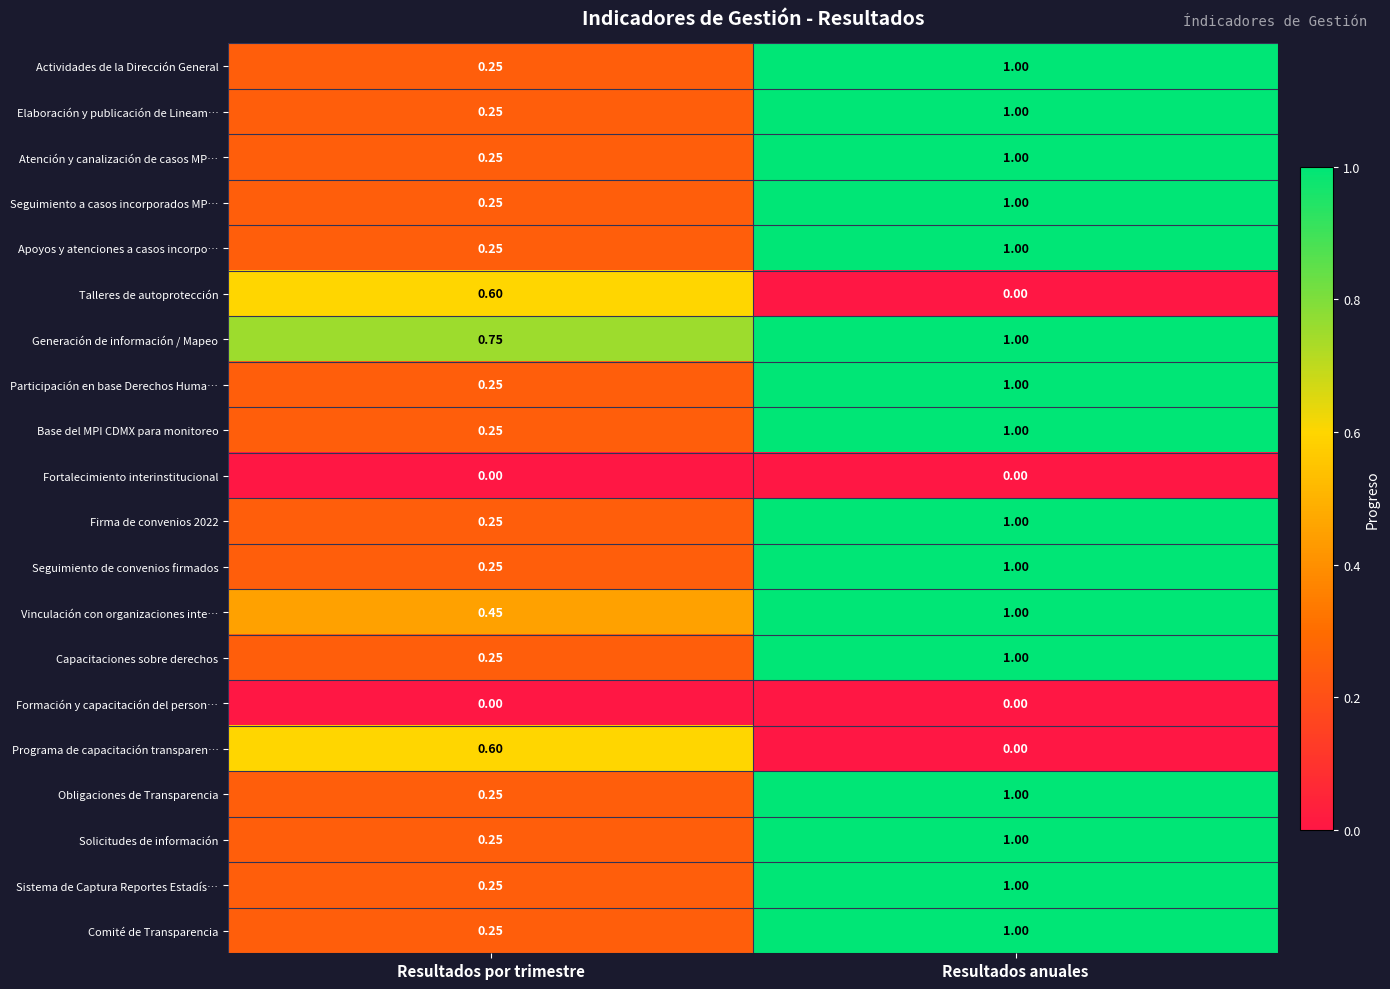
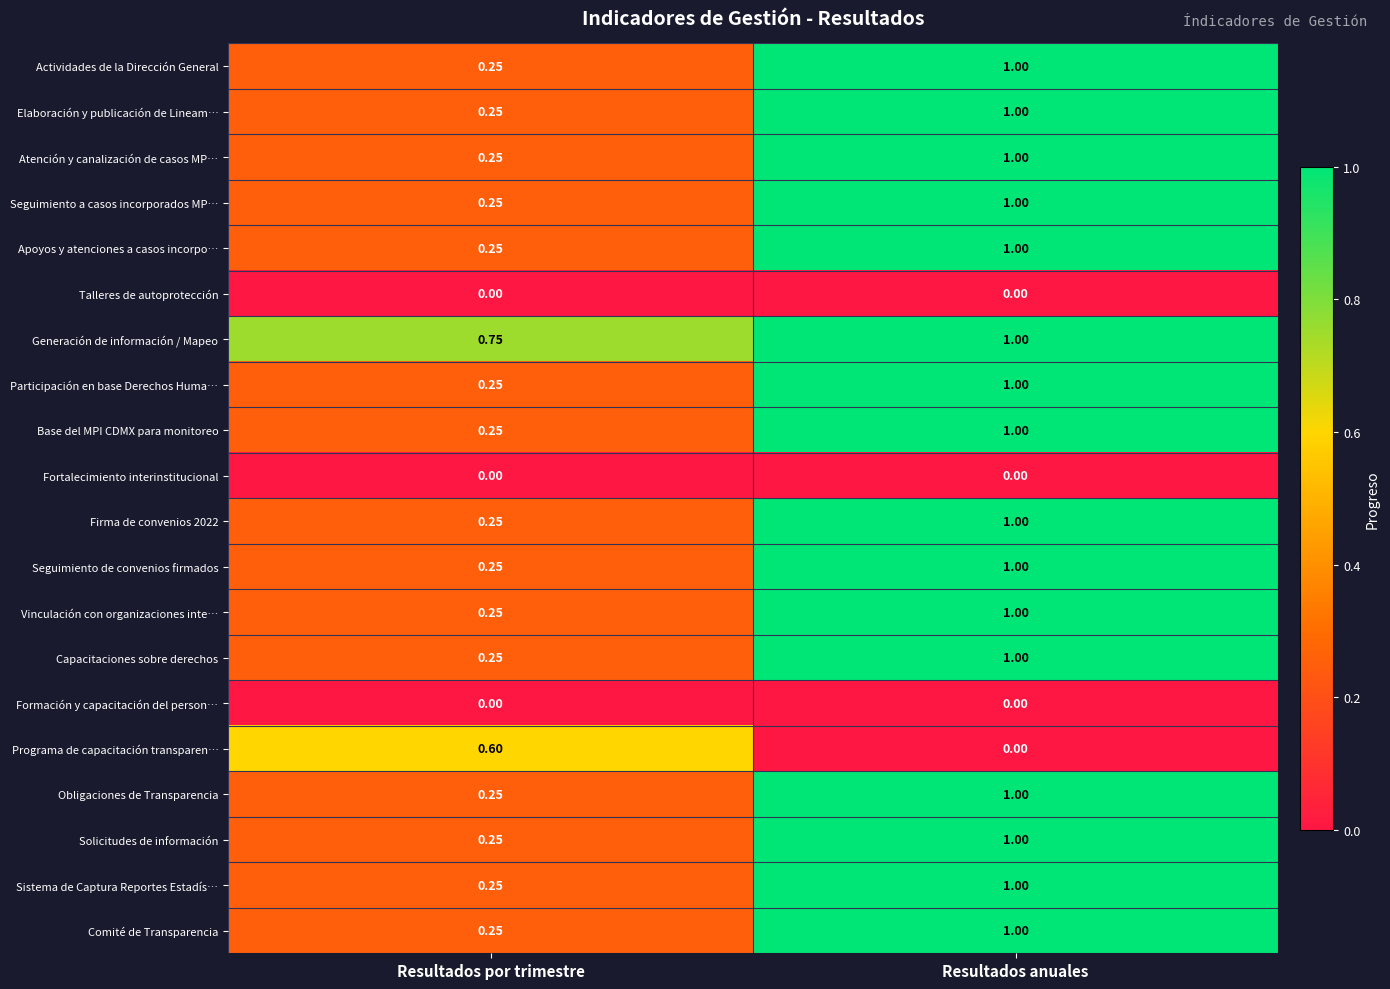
  {
    "Actividades de la Dirección General": {
      "Resultados por trimestre": 0.25,
      "Resultados anuales": 1.00
    },
    "Elaboración y publicación de Lineam…": {
      "Resultados por trimestre": 0.25,
      "Resultados anuales": 1.00
    },
    "Atención y canalización de casos MP…": {
      "Resultados por trimestre": 0.25,
      "Resultados anuales": 1.00
    },
    "Seguimiento a casos incorporados MP…": {
      "Resultados por trimestre": 0.25,
      "Resultados anuales": 1.00
    },
    "Apoyos y atenciones a casos incorpo…": {
      "Resultados por trimestre": 0.25,
      "Resultados anuales": 1.00
    },
    "Talleres de autoprotección": {
-     "Resultados por trimestre": 0.60,
+     "Resultados por trimestre": 0.00,
      "Resultados anuales": 0.00
    },
    "Generación de información / Mapeo": {
      "Resultados por trimestre": 0.75,
      "Resultados anuales": 1.00
    },
    "Participación en base Derechos Huma…": {
      "Resultados por trimestre": 0.25,
      "Resultados anuales": 1.00
    },
    "Base del MPI CDMX para monitoreo": {
      "Resultados por trimestre": 0.25,
      "Resultados anuales": 1.00
    },
    "Fortalecimiento interinstitucional": {
      "Resultados por trimestre": 0.00,
      "Resultados anuales": 0.00
    },
    "Firma de convenios 2022": {
      "Resultados por trimestre": 0.25,
      "Resultados anuales": 1.00
    },
    "Seguimiento de convenios firmados": {
      "Resultados por trimestre": 0.25,
      "Resultados anuales": 1.00
    },
    "Vinculación con organizaciones inte…": {
-     "Resultados por trimestre": 0.45,
+     "Resultados por trimestre": 0.25,
      "Resultados anuales": 1.00
    },
    "Capacitaciones sobre derechos": {
      "Resultados por trimestre": 0.25,
      "Resultados anuales": 1.00
    },
    "Formación y capacitación del person…": {
      "Resultados por trimestre": 0.00,
      "Resultados anuales": 0.00
    },
    "Programa de capacitación transparen…": {
      "Resultados por trimestre": 0.60,
      "Resultados anuales": 0.00
    },
    "Obligaciones de Transparencia": {
      "Resultados por trimestre": 0.25,
      "Resultados anuales": 1.00
    },
    "Solicitudes de información": {
      "Resultados por trimestre": 0.25,
      "Resultados anuales": 1.00
    },
    "Sistema de Captura Reportes Estadís…": {
      "Resultados por trimestre": 0.25,
      "Resultados anuales": 1.00
    },
    "Comité de Transparencia": {
      "Resultados por trimestre": 0.25,
      "Resultados anuales": 1.00
    }
  }
